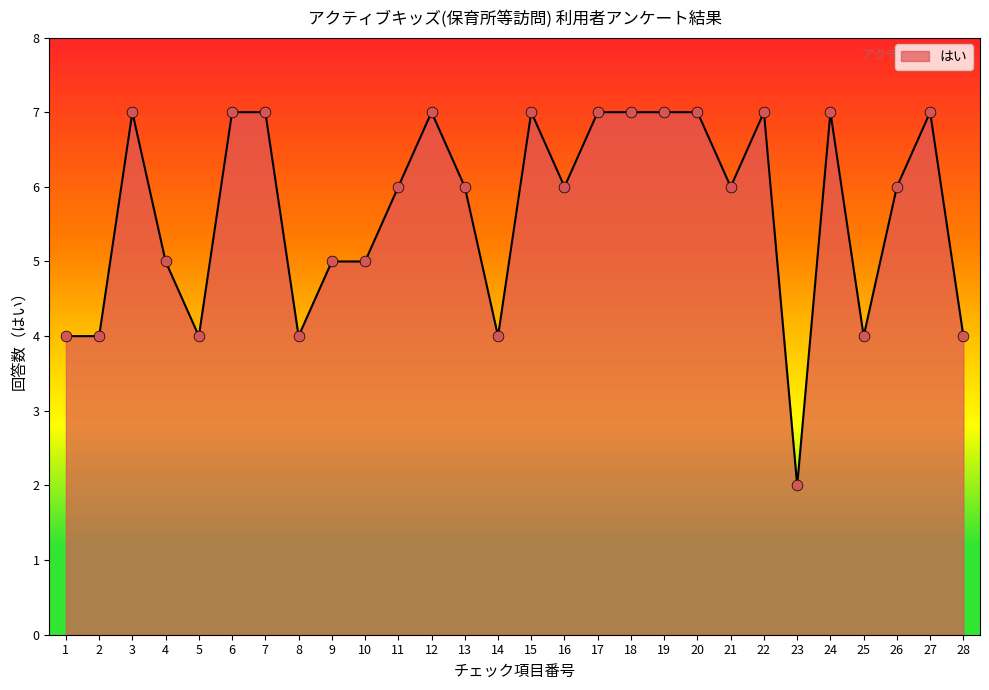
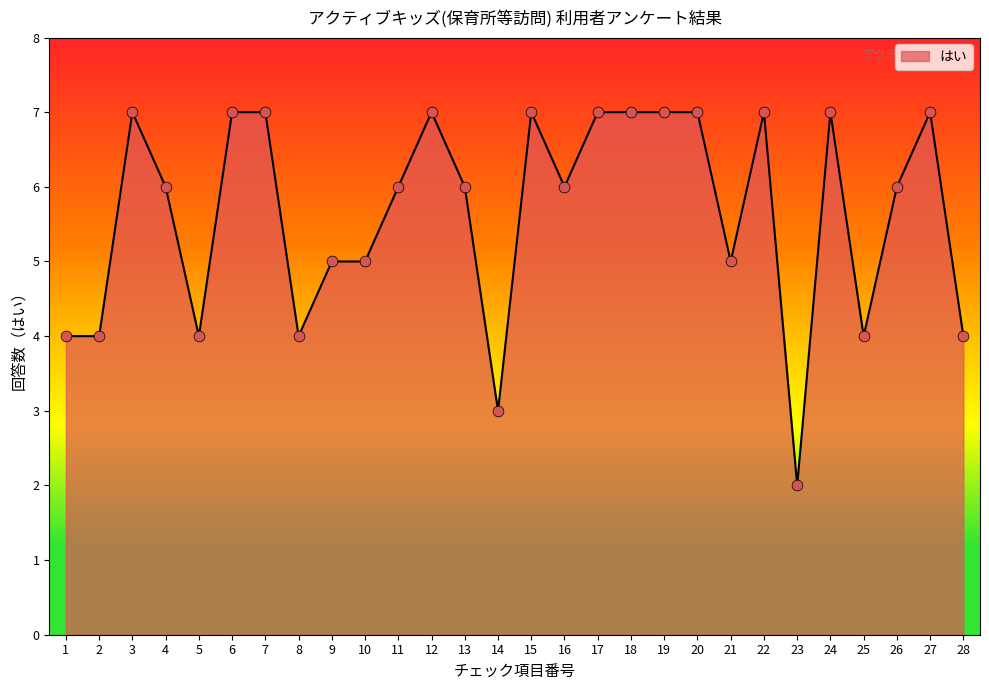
  {
    "1": 4,
    "2": 4,
    "3": 7,
-   "4": 5,
+   "4": 6,
    "5": 4,
    "6": 7,
    "7": 7,
    "8": 4,
    "9": 5,
    "10": 5,
    "11": 6,
    "12": 7,
    "13": 6,
-   "14": 4,
+   "14": 3,
    "15": 7,
    "16": 6,
    "17": 7,
    "18": 7,
    "19": 7,
    "20": 7,
-   "21": 6,
+   "21": 5,
    "22": 7,
    "23": 2,
    "24": 7,
    "25": 4,
    "26": 6,
    "27": 7,
    "28": 4
  }
